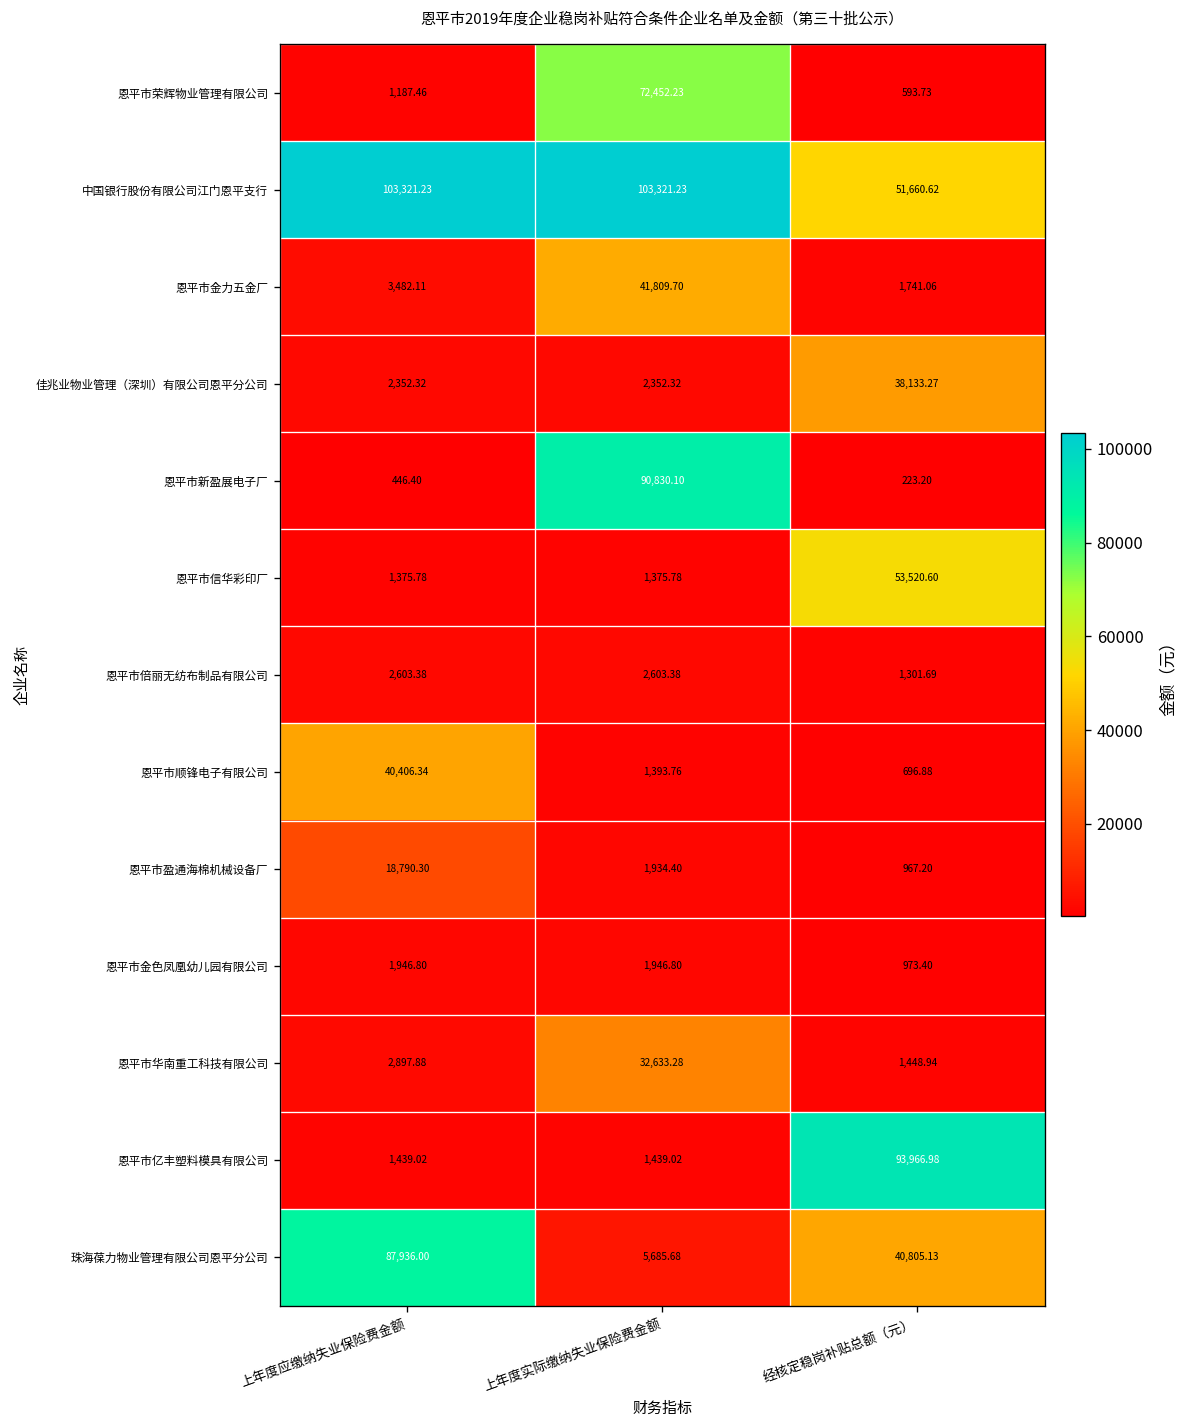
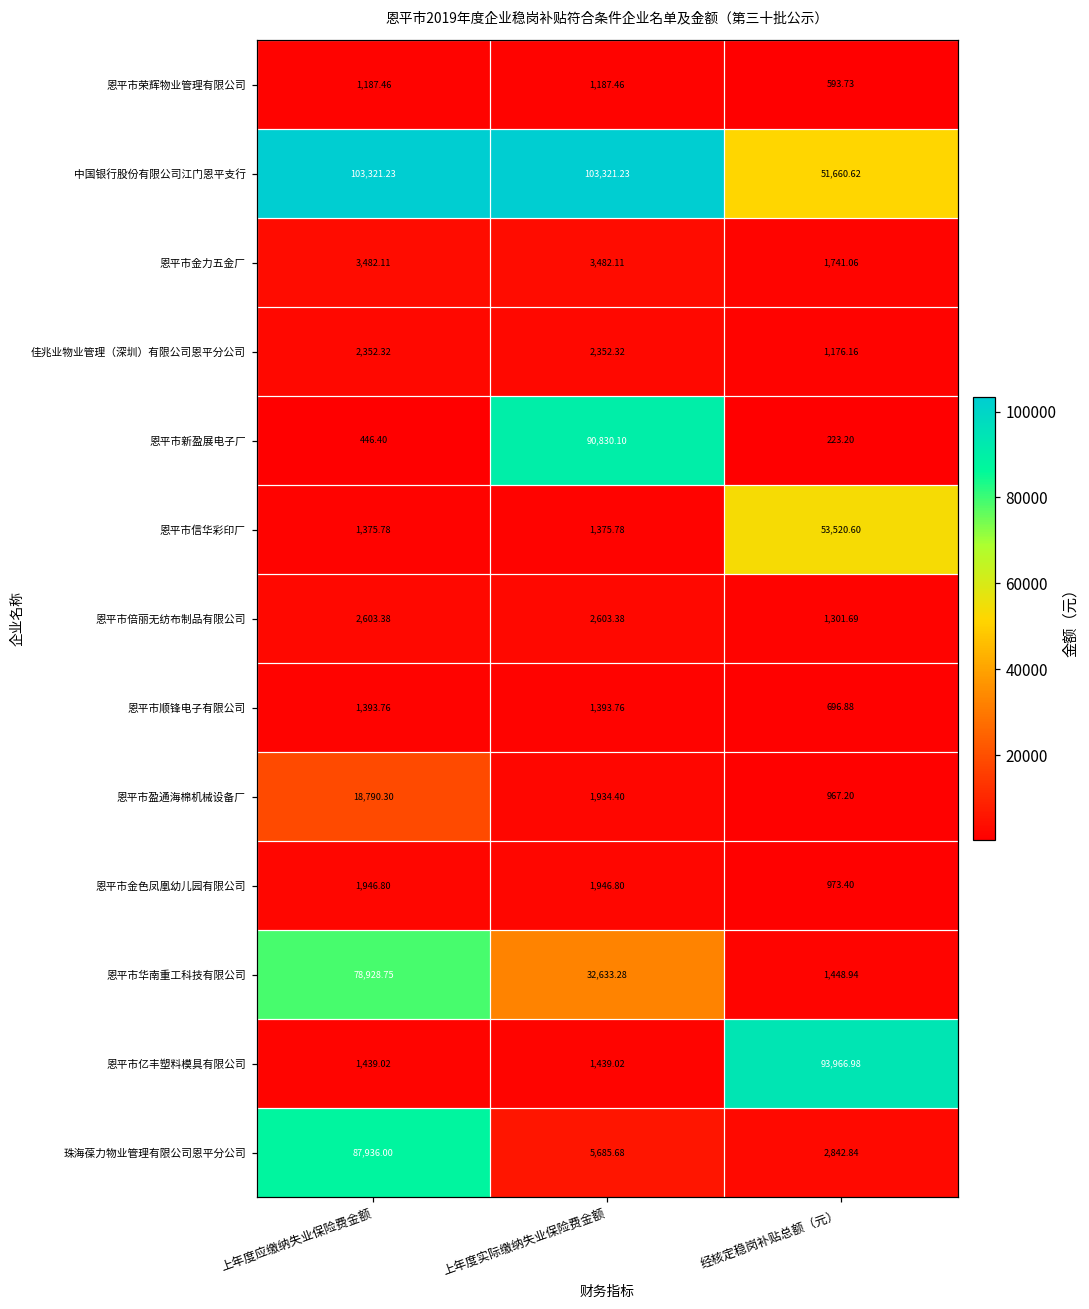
  {
    "恩平市荣辉物业管理有限公司": {
      "上年度应缴纳失业保险费金额": "1,187.46",
-     "上年度实际缴纳失业保险费金额": "72,452.23",
+     "上年度实际缴纳失业保险费金额": "1,187.46",
      "经核定稳岗补贴总额（元）": "593.73"
    },
    "中国银行股份有限公司江门恩平支行": {
      "上年度应缴纳失业保险费金额": "103,321.23",
      "上年度实际缴纳失业保险费金额": "103,321.23",
      "经核定稳岗补贴总额（元）": "51,660.62"
    },
    "恩平市金力五金厂": {
      "上年度应缴纳失业保险费金额": "3,482.11",
-     "上年度实际缴纳失业保险费金额": "41,809.70",
+     "上年度实际缴纳失业保险费金额": "3,482.11",
      "经核定稳岗补贴总额（元）": "1,741.06"
    },
    "佳兆业物业管理（深圳）有限公司恩平分公司": {
      "上年度应缴纳失业保险费金额": "2,352.32",
      "上年度实际缴纳失业保险费金额": "2,352.32",
-     "经核定稳岗补贴总额（元）": "38,133.27"
+     "经核定稳岗补贴总额（元）": "1,176.16"
    },
    "恩平市新盈展电子厂": {
      "上年度应缴纳失业保险费金额": "446.40",
      "上年度实际缴纳失业保险费金额": "90,830.10",
      "经核定稳岗补贴总额（元）": "223.20"
    },
    "恩平市信华彩印厂": {
      "上年度应缴纳失业保险费金额": "1,375.78",
      "上年度实际缴纳失业保险费金额": "1,375.78",
      "经核定稳岗补贴总额（元）": "53,520.60"
    },
    "恩平市倍丽无纺布制品有限公司": {
      "上年度应缴纳失业保险费金额": "2,603.38",
      "上年度实际缴纳失业保险费金额": "2,603.38",
      "经核定稳岗补贴总额（元）": "1,301.69"
    },
    "恩平市顺锋电子有限公司": {
-     "上年度应缴纳失业保险费金额": "40,406.34",
+     "上年度应缴纳失业保险费金额": "1,393.76",
      "上年度实际缴纳失业保险费金额": "1,393.76",
      "经核定稳岗补贴总额（元）": "696.88"
    },
    "恩平市盈通海棉机械设备厂": {
      "上年度应缴纳失业保险费金额": "18,790.30",
      "上年度实际缴纳失业保险费金额": "1,934.40",
      "经核定稳岗补贴总额（元）": "967.20"
    },
    "恩平市金色凤凰幼儿园有限公司": {
      "上年度应缴纳失业保险费金额": "1,946.80",
      "上年度实际缴纳失业保险费金额": "1,946.80",
      "经核定稳岗补贴总额（元）": "973.40"
    },
    "恩平市华南重工科技有限公司": {
-     "上年度应缴纳失业保险费金额": "2,897.88",
+     "上年度应缴纳失业保险费金额": "78,928.75",
      "上年度实际缴纳失业保险费金额": "32,633.28",
      "经核定稳岗补贴总额（元）": "1,448.94"
    },
    "恩平市亿丰塑料模具有限公司": {
      "上年度应缴纳失业保险费金额": "1,439.02",
      "上年度实际缴纳失业保险费金额": "1,439.02",
      "经核定稳岗补贴总额（元）": "93,966.98"
    },
    "珠海葆力物业管理有限公司恩平分公司": {
      "上年度应缴纳失业保险费金额": "87,936.00",
      "上年度实际缴纳失业保险费金额": "5,685.68",
-     "经核定稳岗补贴总额（元）": "40,805.13"
+     "经核定稳岗补贴总额（元）": "2,842.84"
    }
  }
